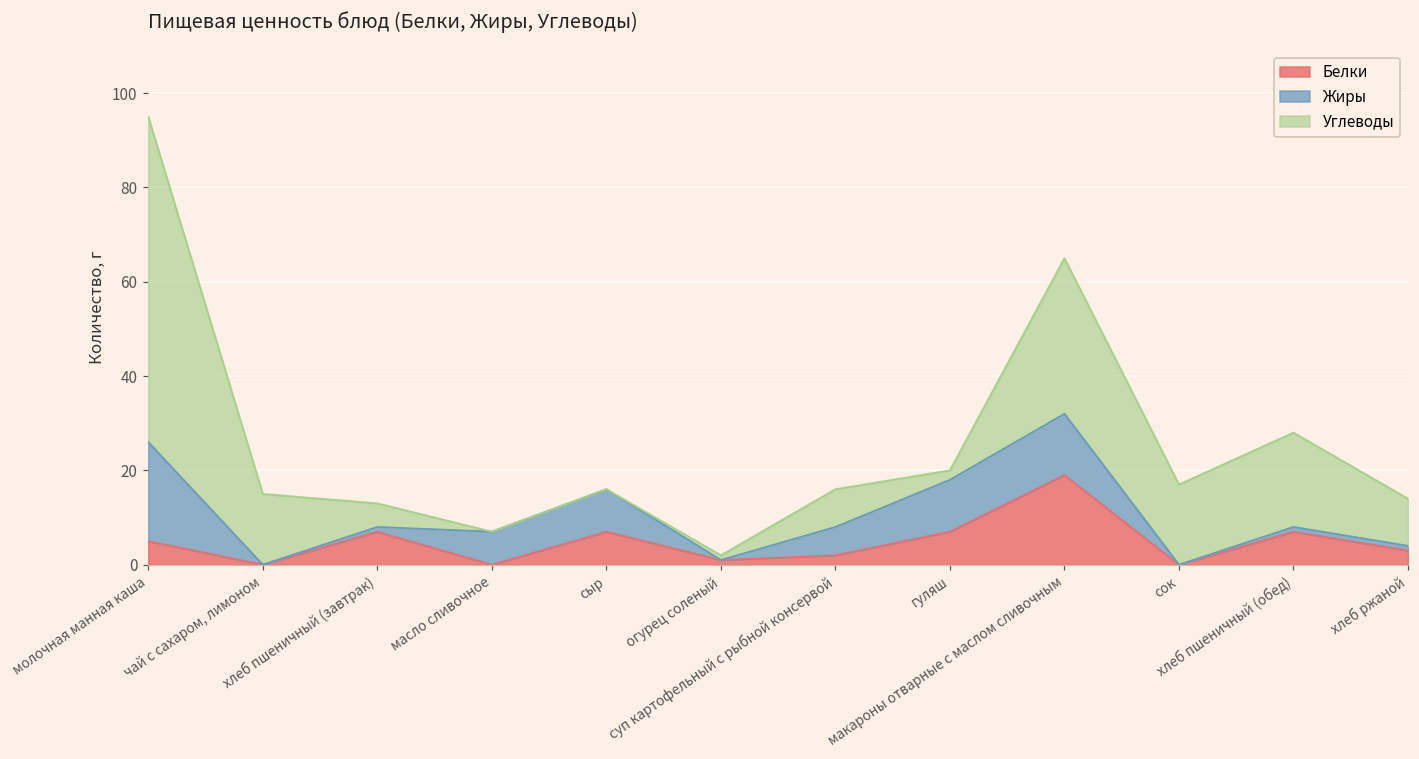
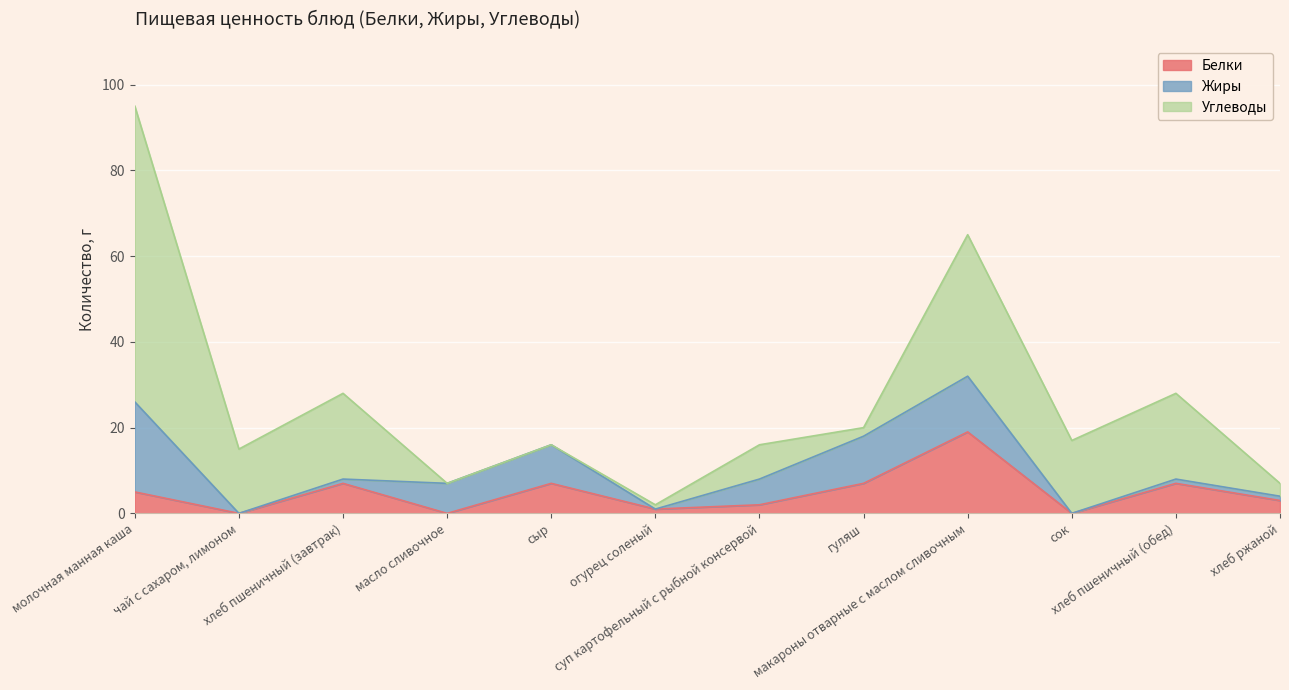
  {
    "Белки": {
      "молочная манная каша": 5,
      "хлеб пшеничный (завтрак)": 7,
      "масло сливочное": 0,
      "сыр": 7,
      "суп картофельный с рыбной консервой": 2,
      "гуляш": 7,
      "макароны отварные с маслом сливочным": 19,
      "хлеб пшеничный (обед)": 7,
      "хлеб ржаной": 3
    },
    "Жиры": {
      "молочная манная каша": 21,
      "хлеб пшеничный (завтрак)": 1,
      "суп картофельный с рыбной консервой": 6,
      "гуляш": 11,
      "макароны отварные с маслом сливочным": 13,
      "хлеб пшеничный (обед)": 1,
      "хлеб ржаной": 1
    },
    "Углеводы": {
      "молочная манная каша": 69,
      "чай с сахаром, лимоном": 15,
-     "хлеб пшеничный (завтрак)": 5,
+     "хлеб пшеничный (завтрак)": 20,
      "огурец соленый": 1,
      "суп картофельный с рыбной консервой": 8,
      "гуляш": 2,
      "макароны отварные с маслом сливочным": 33,
      "сок": 17,
      "хлеб пшеничный (обед)": 20,
-     "хлеб ржаной": 10
+     "хлеб ржаной": 3
    }
  }
